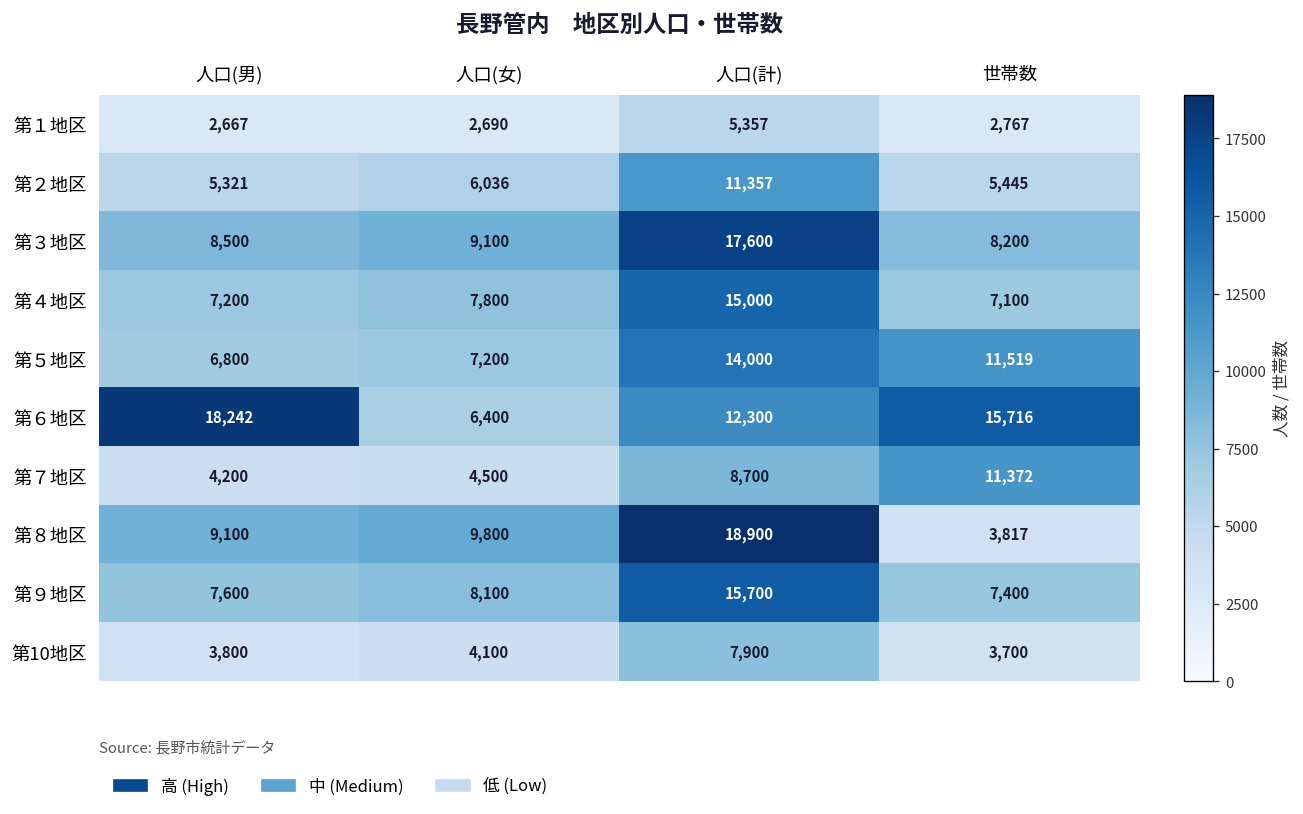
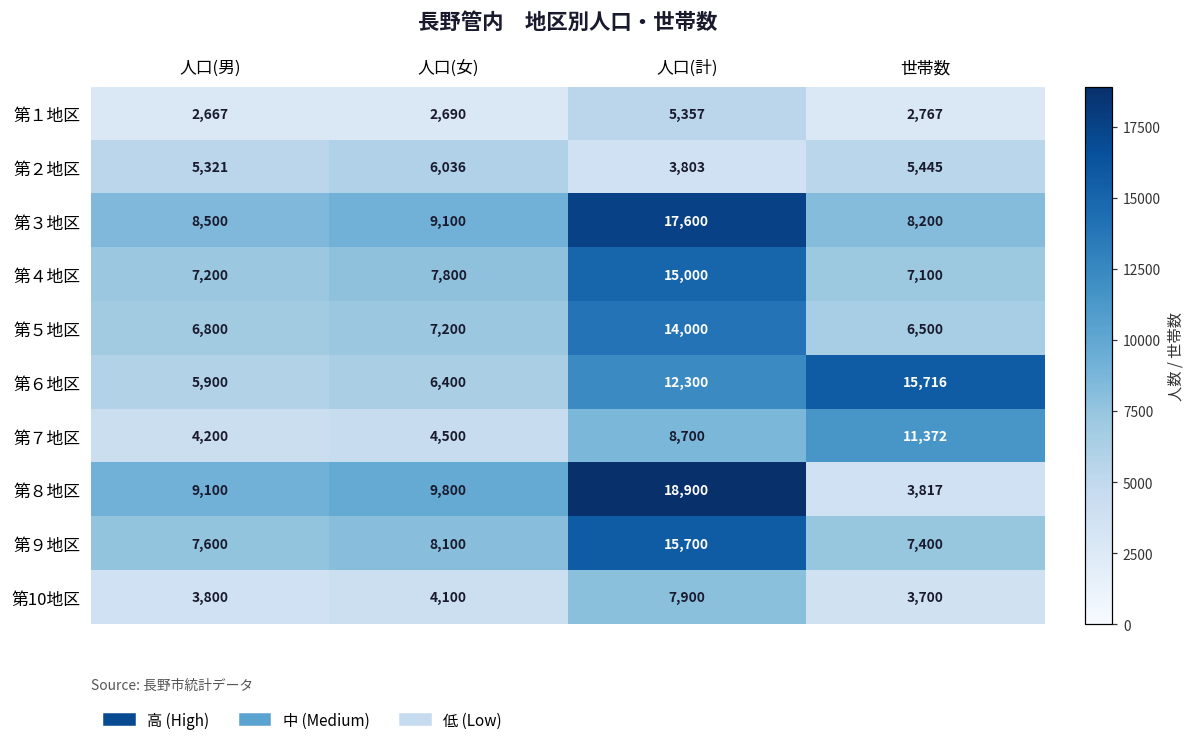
  {
    "第１地区": {
      "人口(男)": "2,667",
      "人口(女)": "2,690",
      "人口(計)": "5,357",
      "世帯数": "2,767"
    },
    "第２地区": {
      "人口(男)": "5,321",
      "人口(女)": "6,036",
-     "人口(計)": "11,357",
+     "人口(計)": "3,803",
      "世帯数": "5,445"
    },
    "第３地区": {
      "人口(男)": "8,500",
      "人口(女)": "9,100",
      "人口(計)": "17,600",
      "世帯数": "8,200"
    },
    "第４地区": {
      "人口(男)": "7,200",
      "人口(女)": "7,800",
      "人口(計)": "15,000",
      "世帯数": "7,100"
    },
    "第５地区": {
      "人口(男)": "6,800",
      "人口(女)": "7,200",
      "人口(計)": "14,000",
-     "世帯数": "11,519"
+     "世帯数": "6,500"
    },
    "第６地区": {
-     "人口(男)": "18,242",
+     "人口(男)": "5,900",
      "人口(女)": "6,400",
      "人口(計)": "12,300",
      "世帯数": "15,716"
    },
    "第７地区": {
      "人口(男)": "4,200",
      "人口(女)": "4,500",
      "人口(計)": "8,700",
      "世帯数": "11,372"
    },
    "第８地区": {
      "人口(男)": "9,100",
      "人口(女)": "9,800",
      "人口(計)": "18,900",
      "世帯数": "3,817"
    },
    "第９地区": {
      "人口(男)": "7,600",
      "人口(女)": "8,100",
      "人口(計)": "15,700",
      "世帯数": "7,400"
    },
    "第10地区": {
      "人口(男)": "3,800",
      "人口(女)": "4,100",
      "人口(計)": "7,900",
      "世帯数": "3,700"
    }
  }
